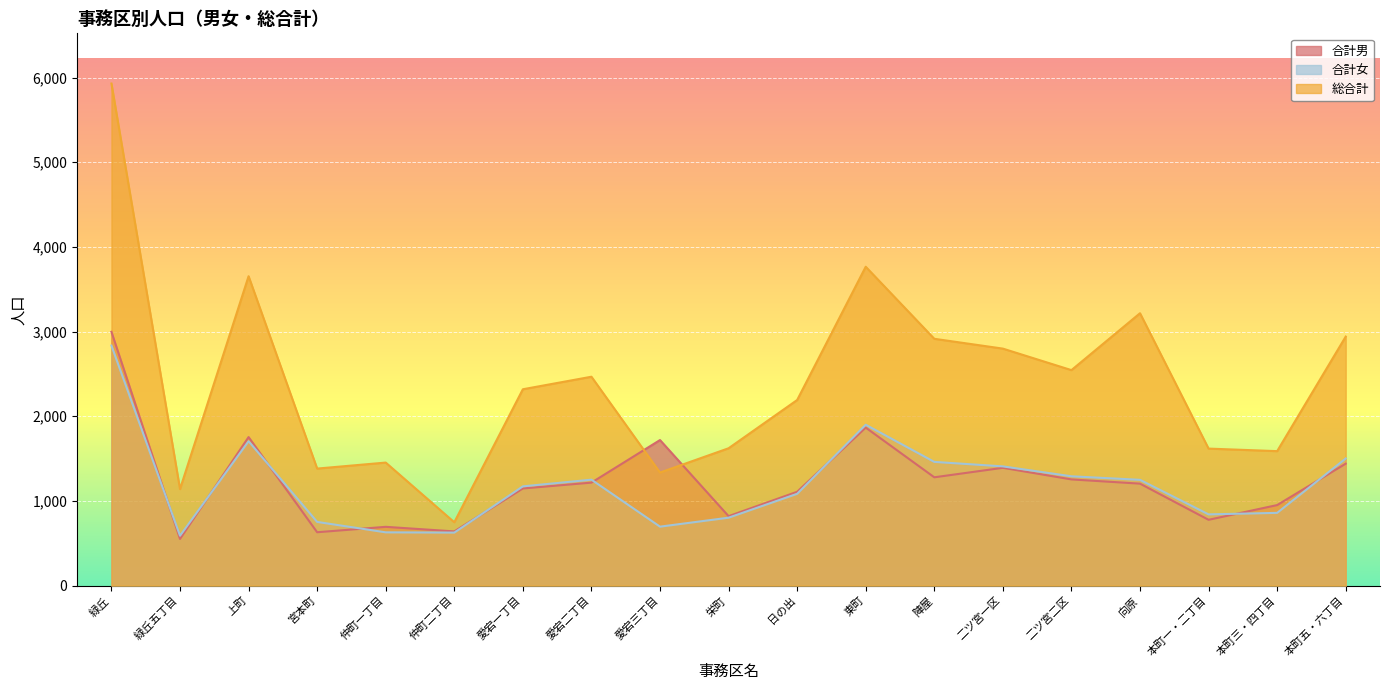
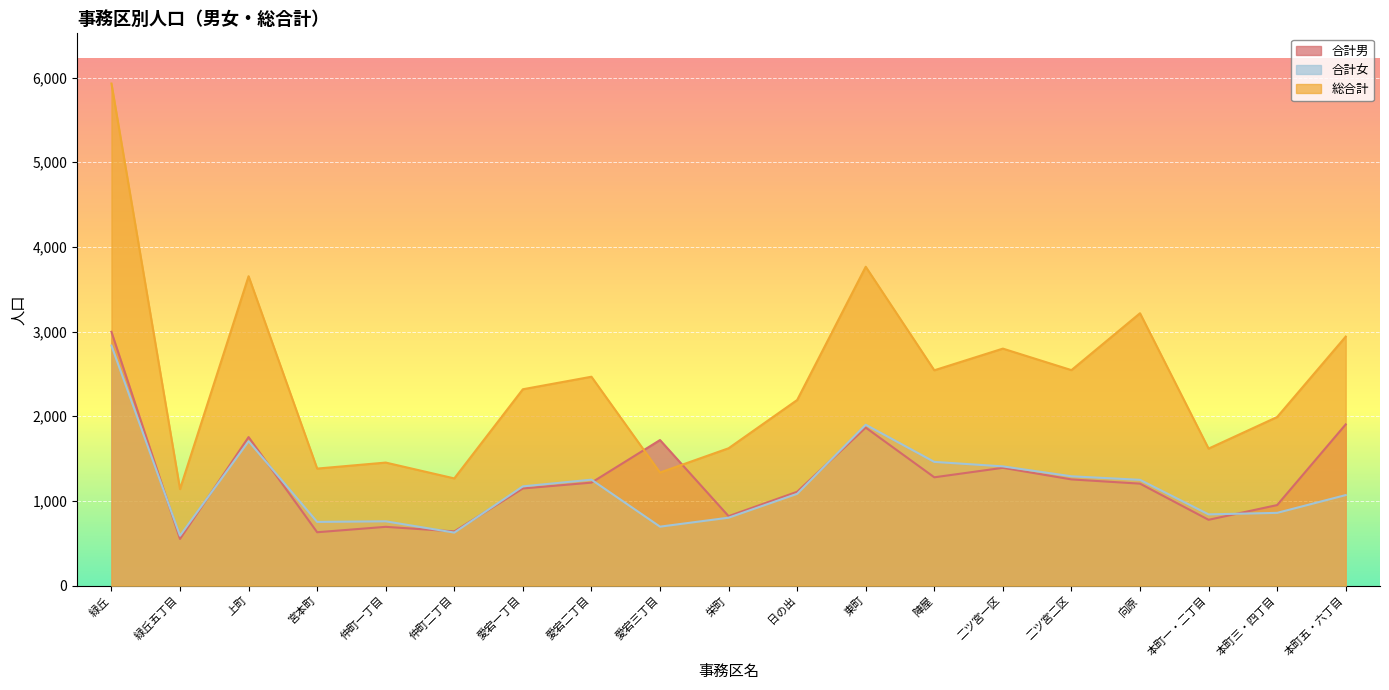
  {
    "合計男": {
      "緑丘": "3,000",
      "緑丘五丁目": "600",
      "上町": "1,800",
      "宮本町": "600",
      "仲町一丁目": "700",
      "愛宕二丁目": "1,200",
      "愛宕三丁目": "1,700",
      "東町": "1,900",
      "陣屋": "1,300",
      "二ツ宮二区": "1,300",
      "向原": "1,200",
      "本町一・二丁目": "800",
      "本町三・四丁目": "1,000",
-     "本町五・六丁目": "1,400"
+     "本町五・六丁目": "1,900"
    },
    "合計女": {
      "緑丘": "2,800",
      "緑丘五丁目": "600",
      "上町": "1,700",
      "宮本町": "800",
-     "仲町一丁目": "600",
+     "仲町一丁目": "800",
      "愛宕二丁目": "1,300",
      "愛宕三丁目": "700",
      "東町": "1,900",
      "陣屋": "1,500",
      "二ツ宮二区": "1,300",
      "向原": "1,200",
      "本町一・二丁目": "800",
      "本町三・四丁目": "900",
-     "本町五・六丁目": "1,500"
+     "本町五・六丁目": "1,100"
    },
    "総合計": {
      "緑丘": "5,900",
      "緑丘五丁目": "1,100",
      "上町": "3,700",
      "宮本町": "1,400",
      "仲町一丁目": "1,500",
-     "仲町二丁目": "700",
+     "仲町二丁目": "1,300",
      "愛宕一丁目": "2,300",
      "愛宕二丁目": "2,500",
      "愛宕三丁目": "1,300",
      "栄町": "1,600",
      "日の出": "2,200",
      "東町": "3,800",
-     "陣屋": "2,900",
+     "陣屋": "2,500",
      "二ツ宮一区": "2,800",
      "二ツ宮二区": "2,500",
      "向原": "3,200",
      "本町一・二丁目": "1,600",
-     "本町三・四丁目": "1,600",
+     "本町三・四丁目": "2,000",
      "本町五・六丁目": "2,900"
    }
  }
